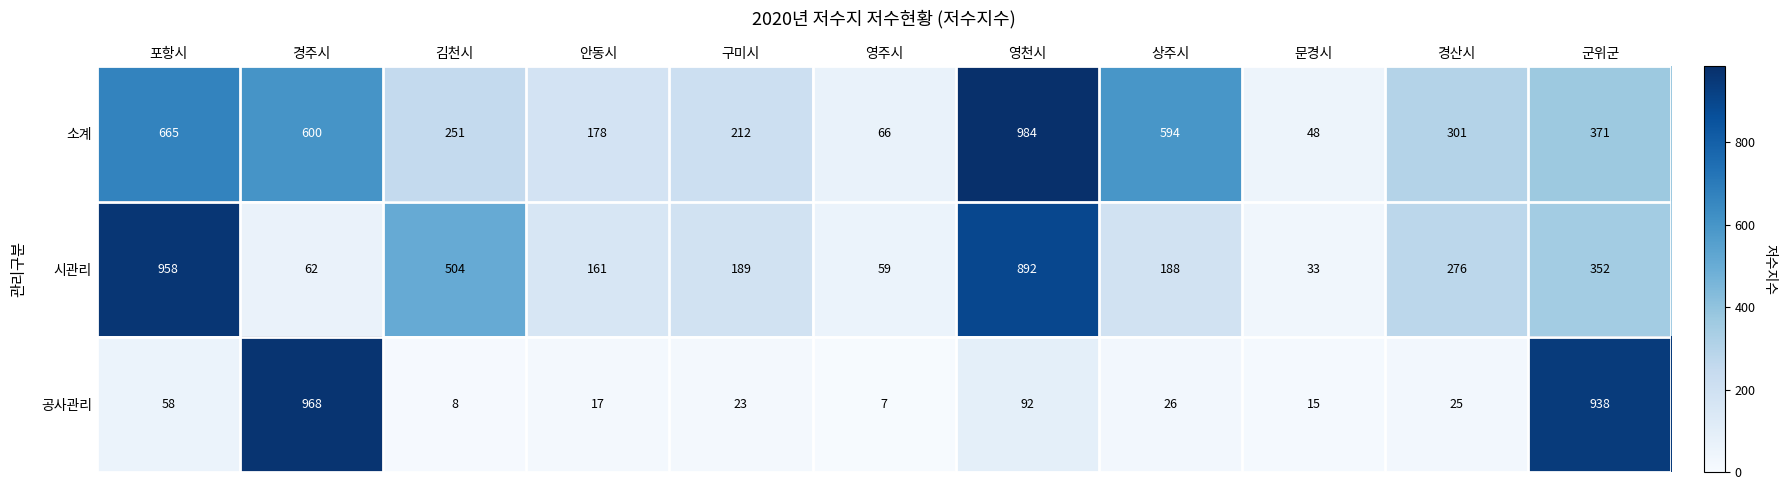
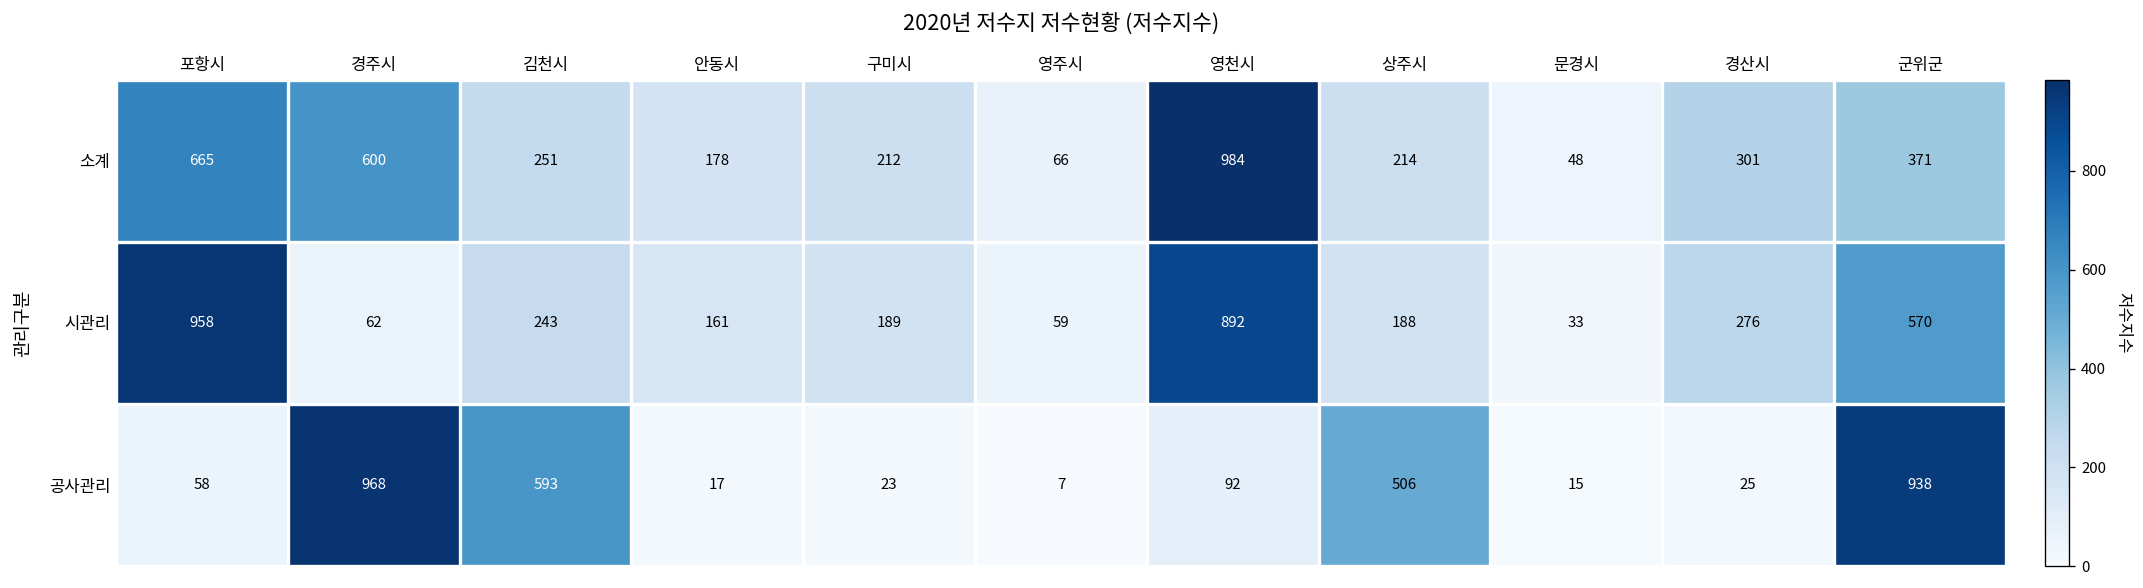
  {
    "소계": {
      "포항시": 665,
      "경주시": 600,
      "김천시": 251,
      "안동시": 178,
      "구미시": 212,
      "영주시": 66,
      "영천시": 984,
-     "상주시": 594,
+     "상주시": 214,
      "문경시": 48,
      "경산시": 301,
      "군위군": 371
    },
    "시관리": {
      "포항시": 958,
      "경주시": 62,
-     "김천시": 504,
+     "김천시": 243,
      "안동시": 161,
      "구미시": 189,
      "영주시": 59,
      "영천시": 892,
      "상주시": 188,
      "문경시": 33,
      "경산시": 276,
-     "군위군": 352
+     "군위군": 570
    },
    "공사관리": {
      "포항시": 58,
      "경주시": 968,
-     "김천시": 8,
+     "김천시": 593,
      "안동시": 17,
      "구미시": 23,
      "영주시": 7,
      "영천시": 92,
-     "상주시": 26,
+     "상주시": 506,
      "문경시": 15,
      "경산시": 25,
      "군위군": 938
    }
  }
